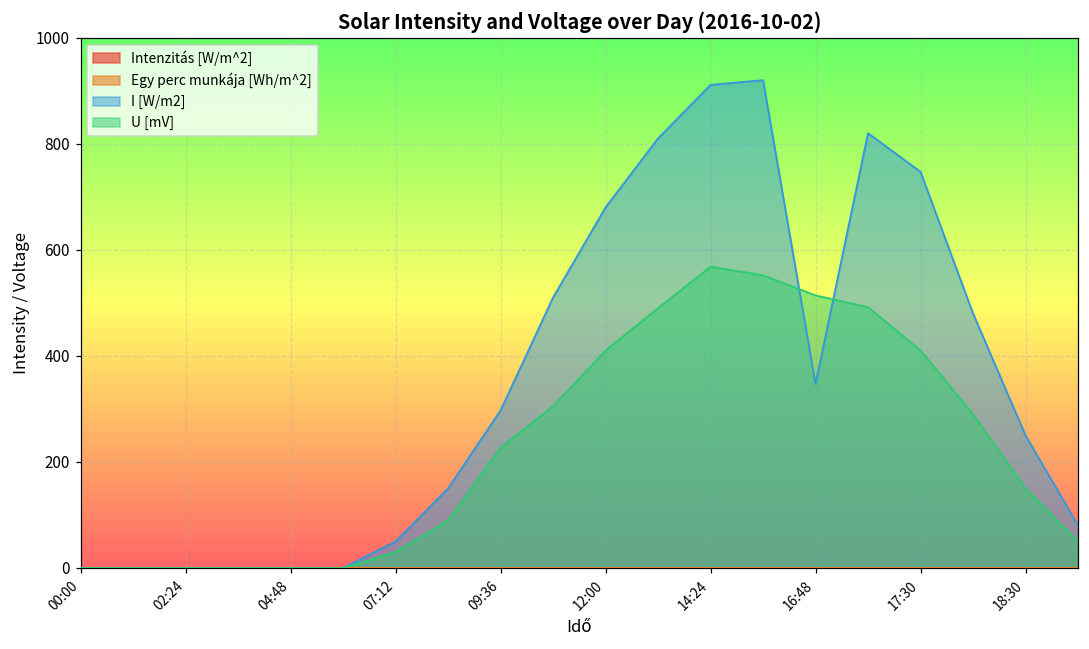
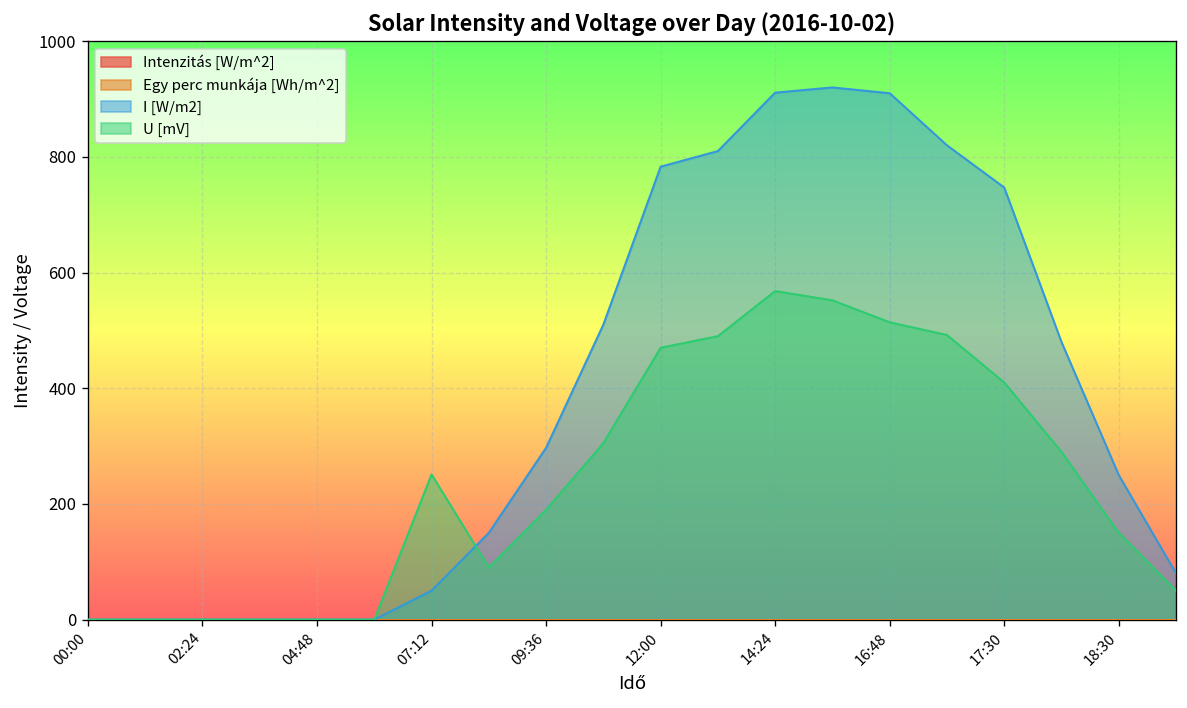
  {
    "Egy perc munkája [Wh/m^2]": {
      "07:12": 0,
      "09:36": 0,
      "12:00": 0,
      "14:24": 0,
      "16:48": 0,
      "17:30": 0,
      "18:30": 0
    },
    "I [W/m2]": {
      "07:12": 50,
      "09:36": 300,
-     "12:00": 680,
+     "12:00": 780,
      "14:24": 910,
-     "16:48": 350,
+     "16:48": 910,
      "17:30": 750,
      "18:30": 250
    },
    "U [mV]": {
-     "07:12": 30,
-     "09:36": 230,
-     "12:00": 410,
+     "07:12": 250,
+     "09:36": 190,
+     "12:00": 470,
      "14:24": 570,
      "16:48": 510,
      "17:30": 410,
      "18:30": 150
    }
  }
